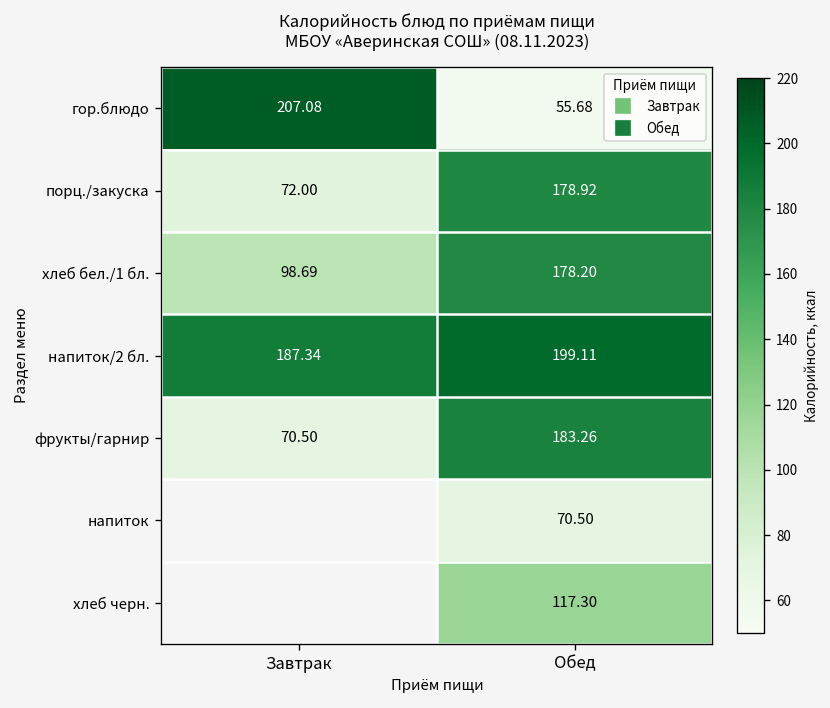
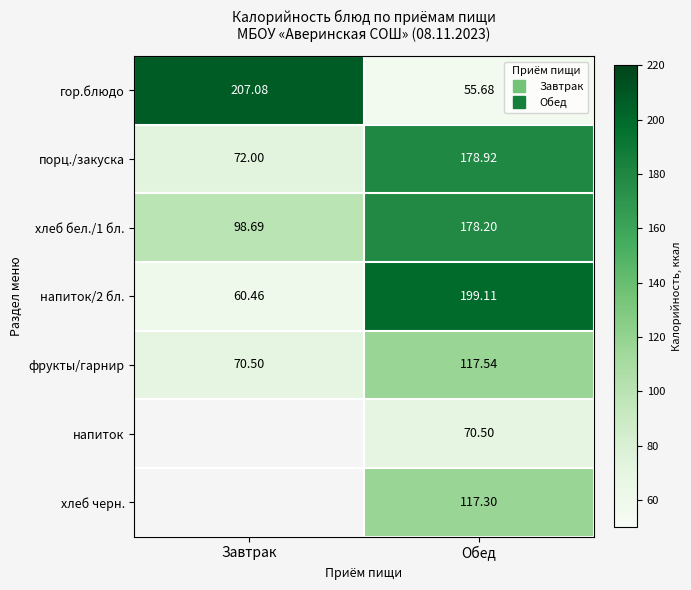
  {
    "гор.блюдо": {
      "Завтрак": 207.08,
      "Обед": 55.68
    },
    "порц./закуска": {
      "Завтрак": 72.00,
      "Обед": 178.92
    },
    "хлеб бел./1 бл.": {
      "Завтрак": 98.69,
      "Обед": 178.20
    },
    "напиток/2 бл.": {
-     "Завтрак": 187.34,
+     "Завтрак": 60.46,
      "Обед": 199.11
    },
    "фрукты/гарнир": {
      "Завтрак": 70.50,
-     "Обед": 183.26
+     "Обед": 117.54
    },
    "напиток": {
      "Обед": 70.50
    },
    "хлеб черн.": {
      "Обед": 117.30
    }
  }
